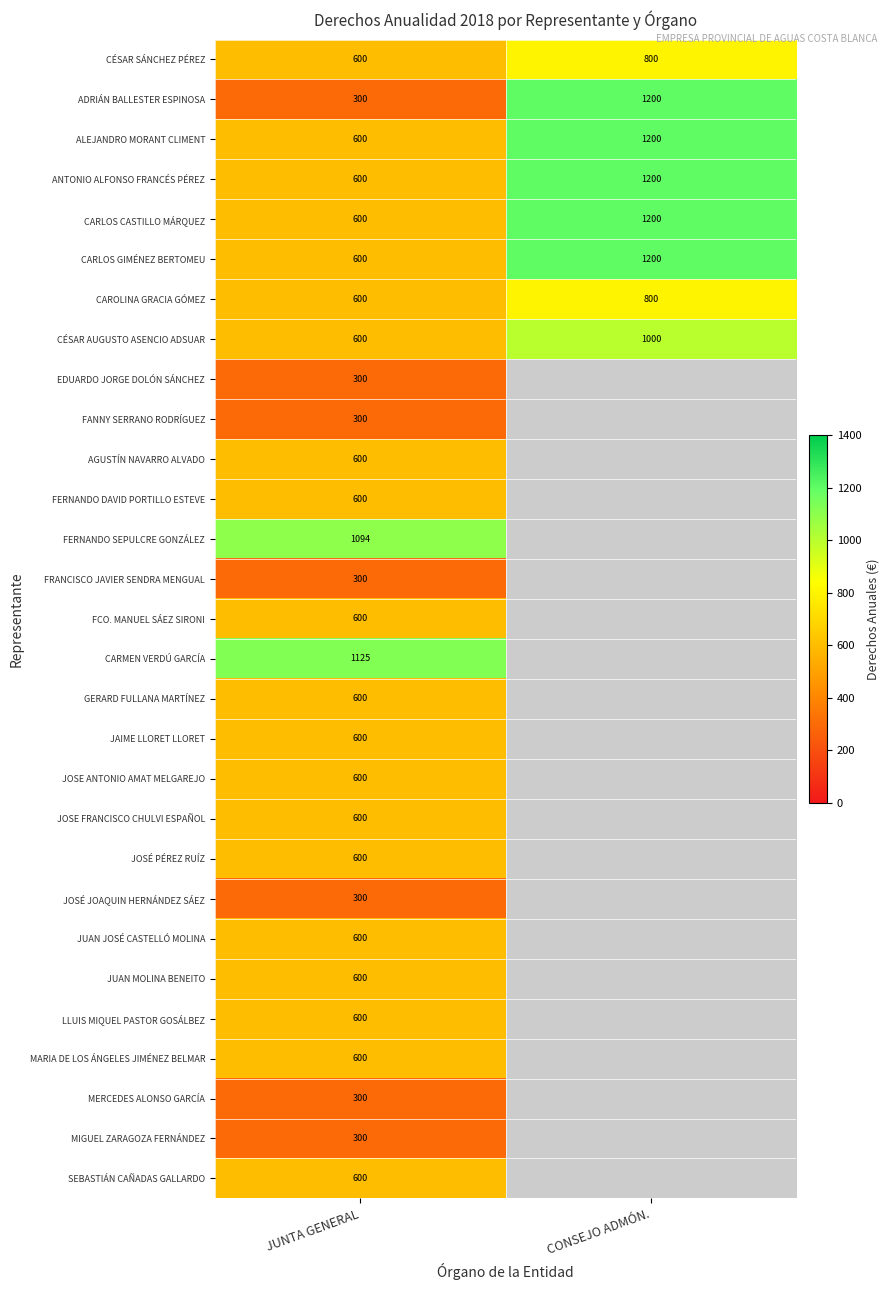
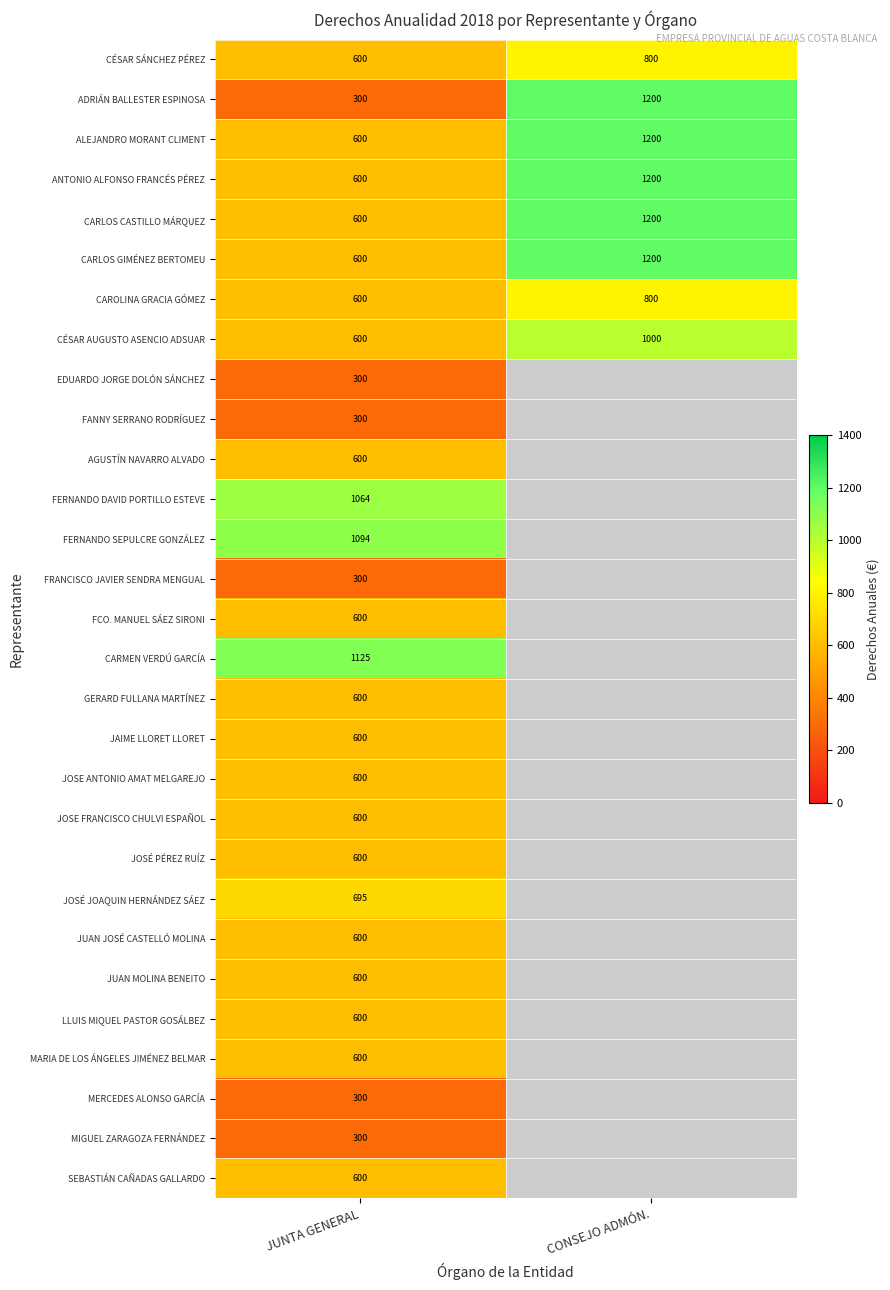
  {
    "CÉSAR SÁNCHEZ PÉREZ": {
      "JUNTA GENERAL": 600,
      "CONSEJO ADMÓN.": 800
    },
    "ADRIÁN BALLESTER ESPINOSA": {
      "JUNTA GENERAL": 300,
      "CONSEJO ADMÓN.": 1200
    },
    "ALEJANDRO MORANT CLIMENT": {
      "JUNTA GENERAL": 600,
      "CONSEJO ADMÓN.": 1200
    },
    "ANTONIO ALFONSO FRANCÉS PÉREZ": {
      "JUNTA GENERAL": 600,
      "CONSEJO ADMÓN.": 1200
    },
    "CARLOS CASTILLO MÁRQUEZ": {
      "JUNTA GENERAL": 600,
      "CONSEJO ADMÓN.": 1200
    },
    "CARLOS GIMÉNEZ BERTOMEU": {
      "JUNTA GENERAL": 600,
      "CONSEJO ADMÓN.": 1200
    },
    "CAROLINA GRACIA GÓMEZ": {
      "JUNTA GENERAL": 600,
      "CONSEJO ADMÓN.": 800
    },
    "CÉSAR AUGUSTO ASENCIO ADSUAR": {
      "JUNTA GENERAL": 600,
      "CONSEJO ADMÓN.": 1000
    },
    "EDUARDO JORGE DOLÓN SÁNCHEZ": {
      "JUNTA GENERAL": 300
    },
    "FANNY SERRANO RODRÍGUEZ": {
      "JUNTA GENERAL": 300
    },
    "AGUSTÍN NAVARRO ALVADO": {
      "JUNTA GENERAL": 600
    },
    "FERNANDO DAVID PORTILLO ESTEVE": {
-     "JUNTA GENERAL": 600
+     "JUNTA GENERAL": 1064
    },
    "FERNANDO SEPULCRE GONZÁLEZ": {
      "JUNTA GENERAL": 1094
    },
    "FRANCISCO JAVIER SENDRA MENGUAL": {
      "JUNTA GENERAL": 300
    },
    "FCO. MANUEL SÁEZ SIRONI": {
      "JUNTA GENERAL": 600
    },
    "CARMEN VERDÚ GARCÍA": {
      "JUNTA GENERAL": 1125
    },
    "GERARD FULLANA MARTÍNEZ": {
      "JUNTA GENERAL": 600
    },
    "JAIME LLORET LLORET": {
      "JUNTA GENERAL": 600
    },
    "JOSE ANTONIO AMAT MELGAREJO": {
      "JUNTA GENERAL": 600
    },
    "JOSE FRANCISCO CHULVI ESPAÑOL": {
      "JUNTA GENERAL": 600
    },
    "JOSÉ PÉREZ RUÍZ": {
      "JUNTA GENERAL": 600
    },
    "JOSÉ JOAQUIN HERNÁNDEZ SÁEZ": {
-     "JUNTA GENERAL": 300
+     "JUNTA GENERAL": 695
    },
    "JUAN JOSÉ CASTELLÓ MOLINA": {
      "JUNTA GENERAL": 600
    },
    "JUAN MOLINA BENEITO": {
      "JUNTA GENERAL": 600
    },
    "LLUIS MIQUEL PASTOR GOSÁLBEZ": {
      "JUNTA GENERAL": 600
    },
    "MARIA DE LOS ÁNGELES JIMÉNEZ BELMAR": {
      "JUNTA GENERAL": 600
    },
    "MERCEDES ALONSO GARCÍA": {
      "JUNTA GENERAL": 300
    },
    "MIGUEL ZARAGOZA FERNÁNDEZ": {
      "JUNTA GENERAL": 300
    },
    "SEBASTIÁN CAÑADAS GALLARDO": {
      "JUNTA GENERAL": 600
    }
  }
